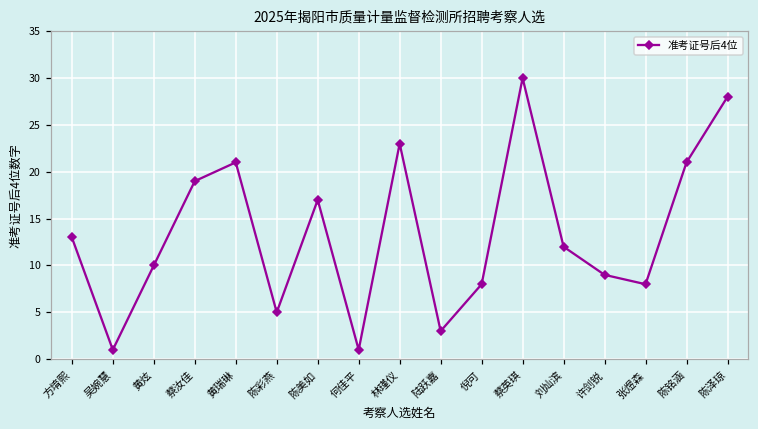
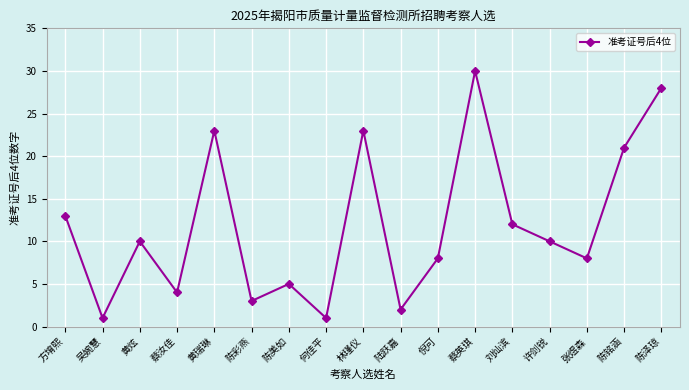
  {
    "方堉熙": 13,
    "吴婉慧": 1,
    "黄炫": 10,
-   "蔡汝佳": 19,
-   "黄瑞琳": 21,
-   "陈彩燕": 5,
-   "陈美如": 17,
+   "蔡汝佳": 4,
+   "黄瑞琳": 23,
+   "陈彩燕": 3,
+   "陈美如": 5,
    "何佳平": 1,
    "林瑾仪": 23,
-   "陆跃嘉": 3,
+   "陆跃嘉": 2,
    "倪可": 8,
    "蔡英琪": 30,
    "刘灿滨": 12,
-   "许剑锐": 9,
+   "许剑锐": 10,
    "张煜森": 8,
    "陈铭涵": 21,
    "陈泽琼": 28
  }
